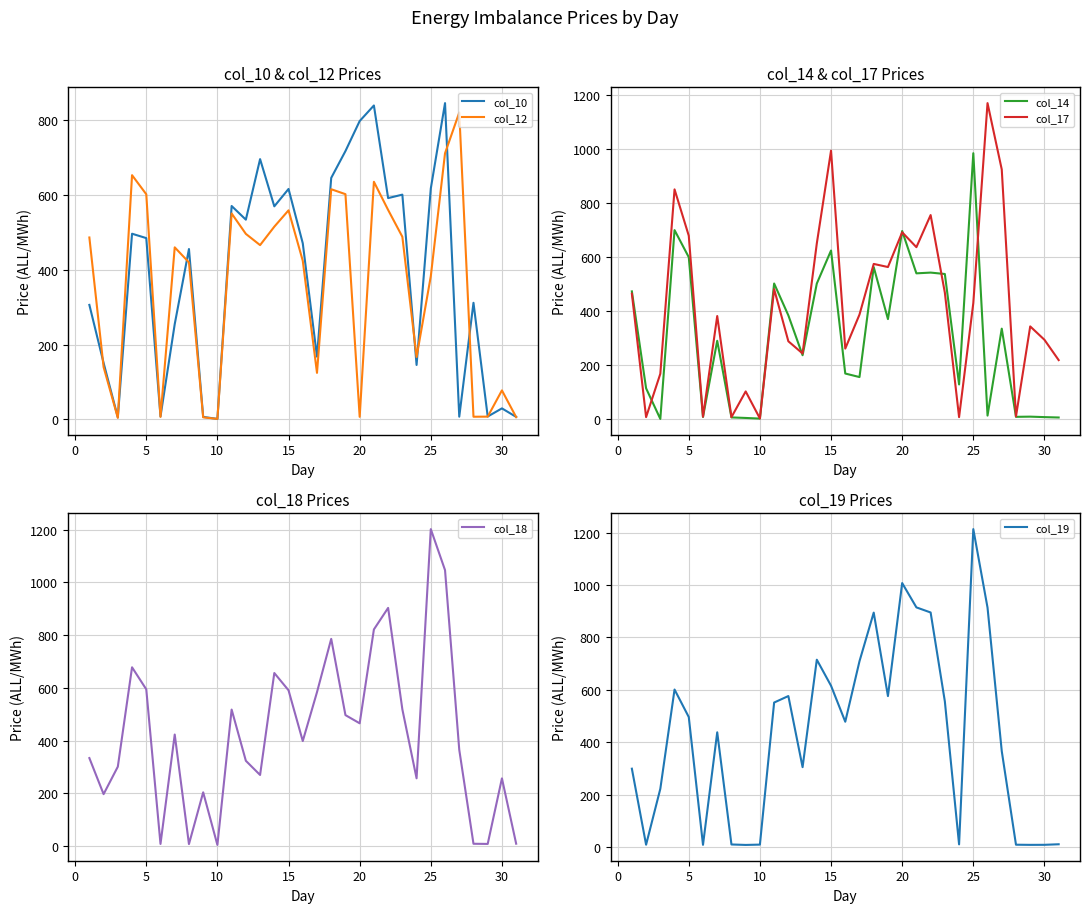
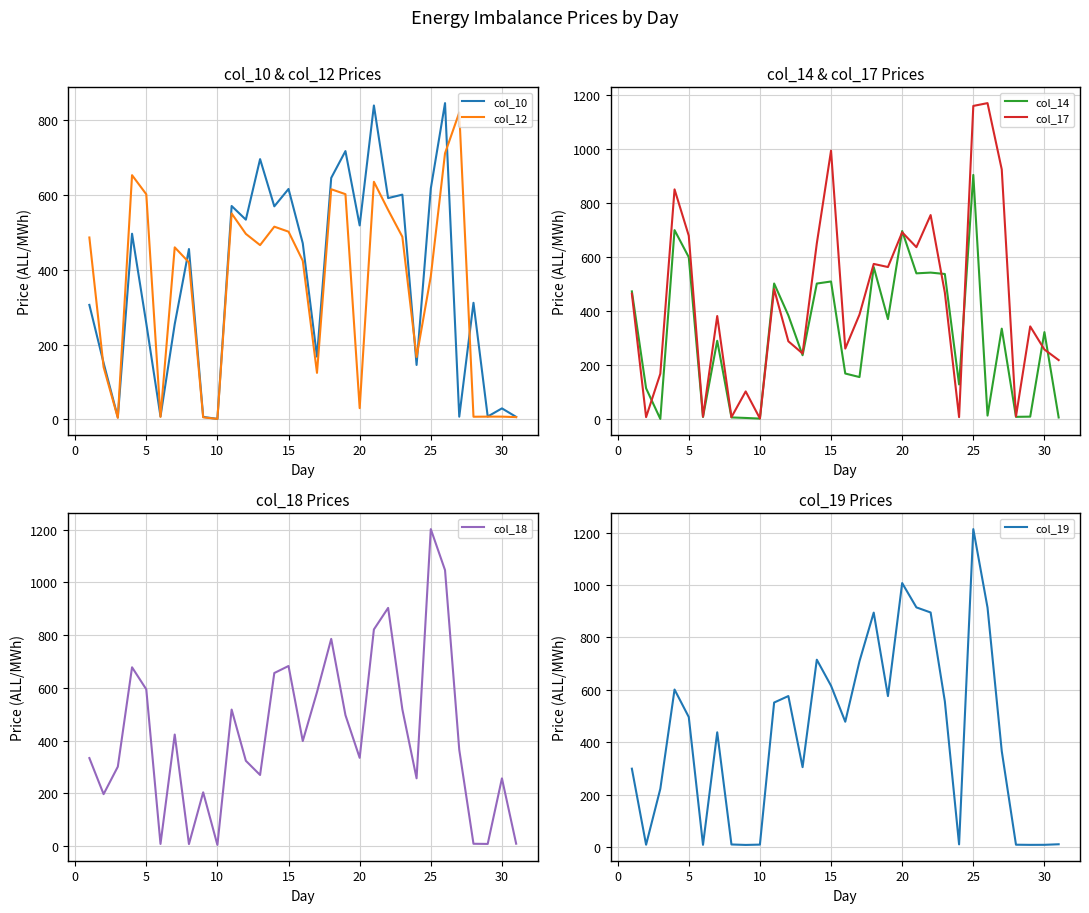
  {
    "col_10 & col_12 Prices": {
      "col_10": {
-       "5": 480,
+       "5": 260,
        "15": 620,
-       "20": 800,
+       "20": 520,
        "25": 620,
        "30": 30
      },
      "col_12": {
        "5": 600,
-       "15": 560,
-       "20": 10,
+       "15": 500,
+       "20": 30,
        "25": 380,
-       "30": 80
+       "30": 10
      }
    },
    "col_14 & col_17 Prices": {
      "col_14": {
        "5": 600,
-       "15": 620,
-       "25": 980,
-       "30": 10
+       "15": 510,
+       "25": 900,
+       "30": 320
      },
      "col_17": {
        "5": 680,
        "15": 990,
-       "25": 430,
-       "30": 290
+       "25": 1160,
+       "30": 260
      }
    },
    "col_18 Prices": {
      "5": 590,
      "10": 0,
-     "15": 590,
-     "20": 470,
+     "15": 680,
+     "20": 330,
      "25": 1200,
      "30": 260
    },
    "col_19 Prices": {
      "5": 500,
      "10": 10,
      "15": 620,
      "20": 1010,
      "25": 1210,
      "30": 10
    }
  }
